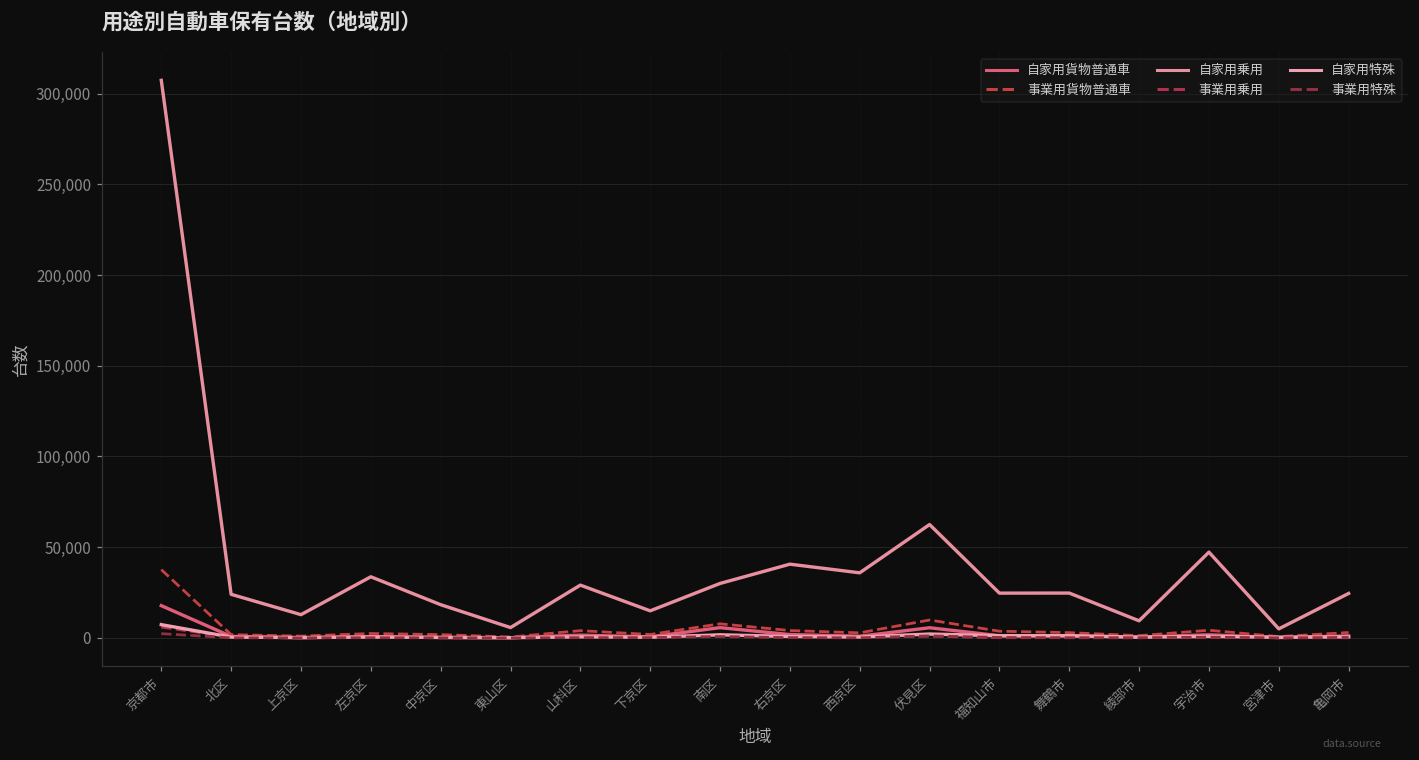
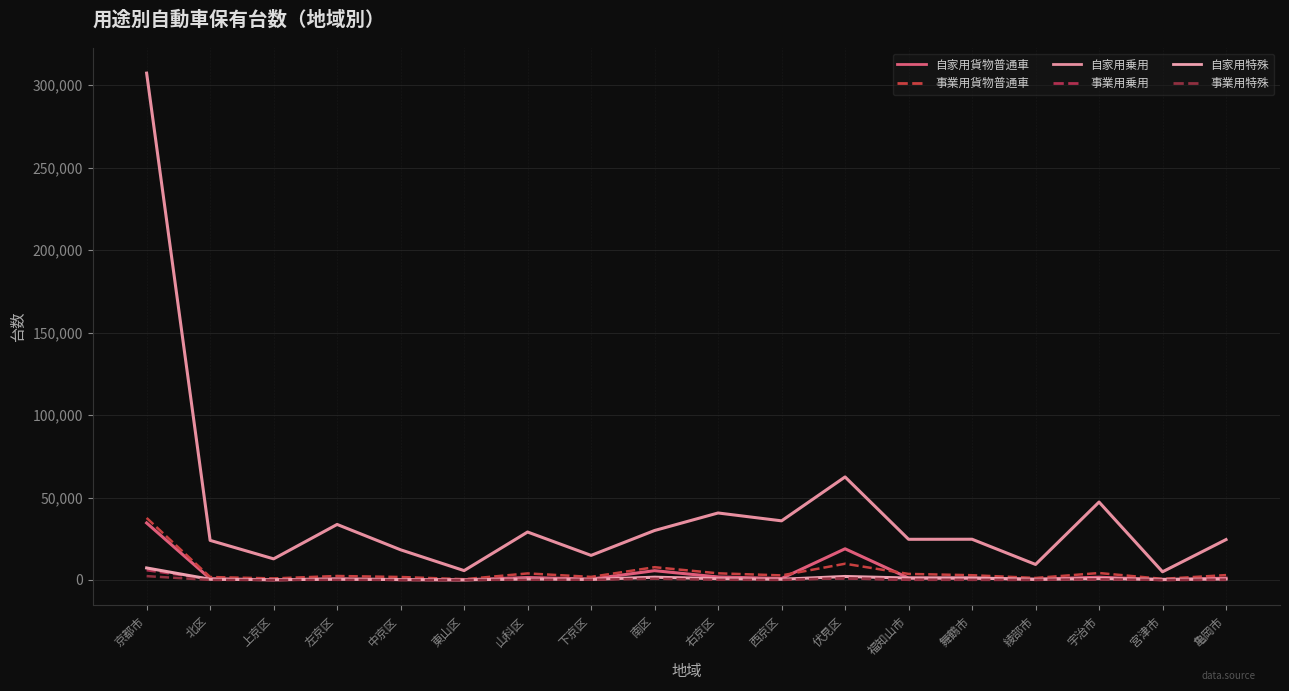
  {
    "自家用貨物普通車": {
-     "京都市": "18,000",
+     "京都市": "35,000",
      "南区": "6,000",
-     "伏見区": "6,000"
+     "伏見区": "19,000"
    }
  }
